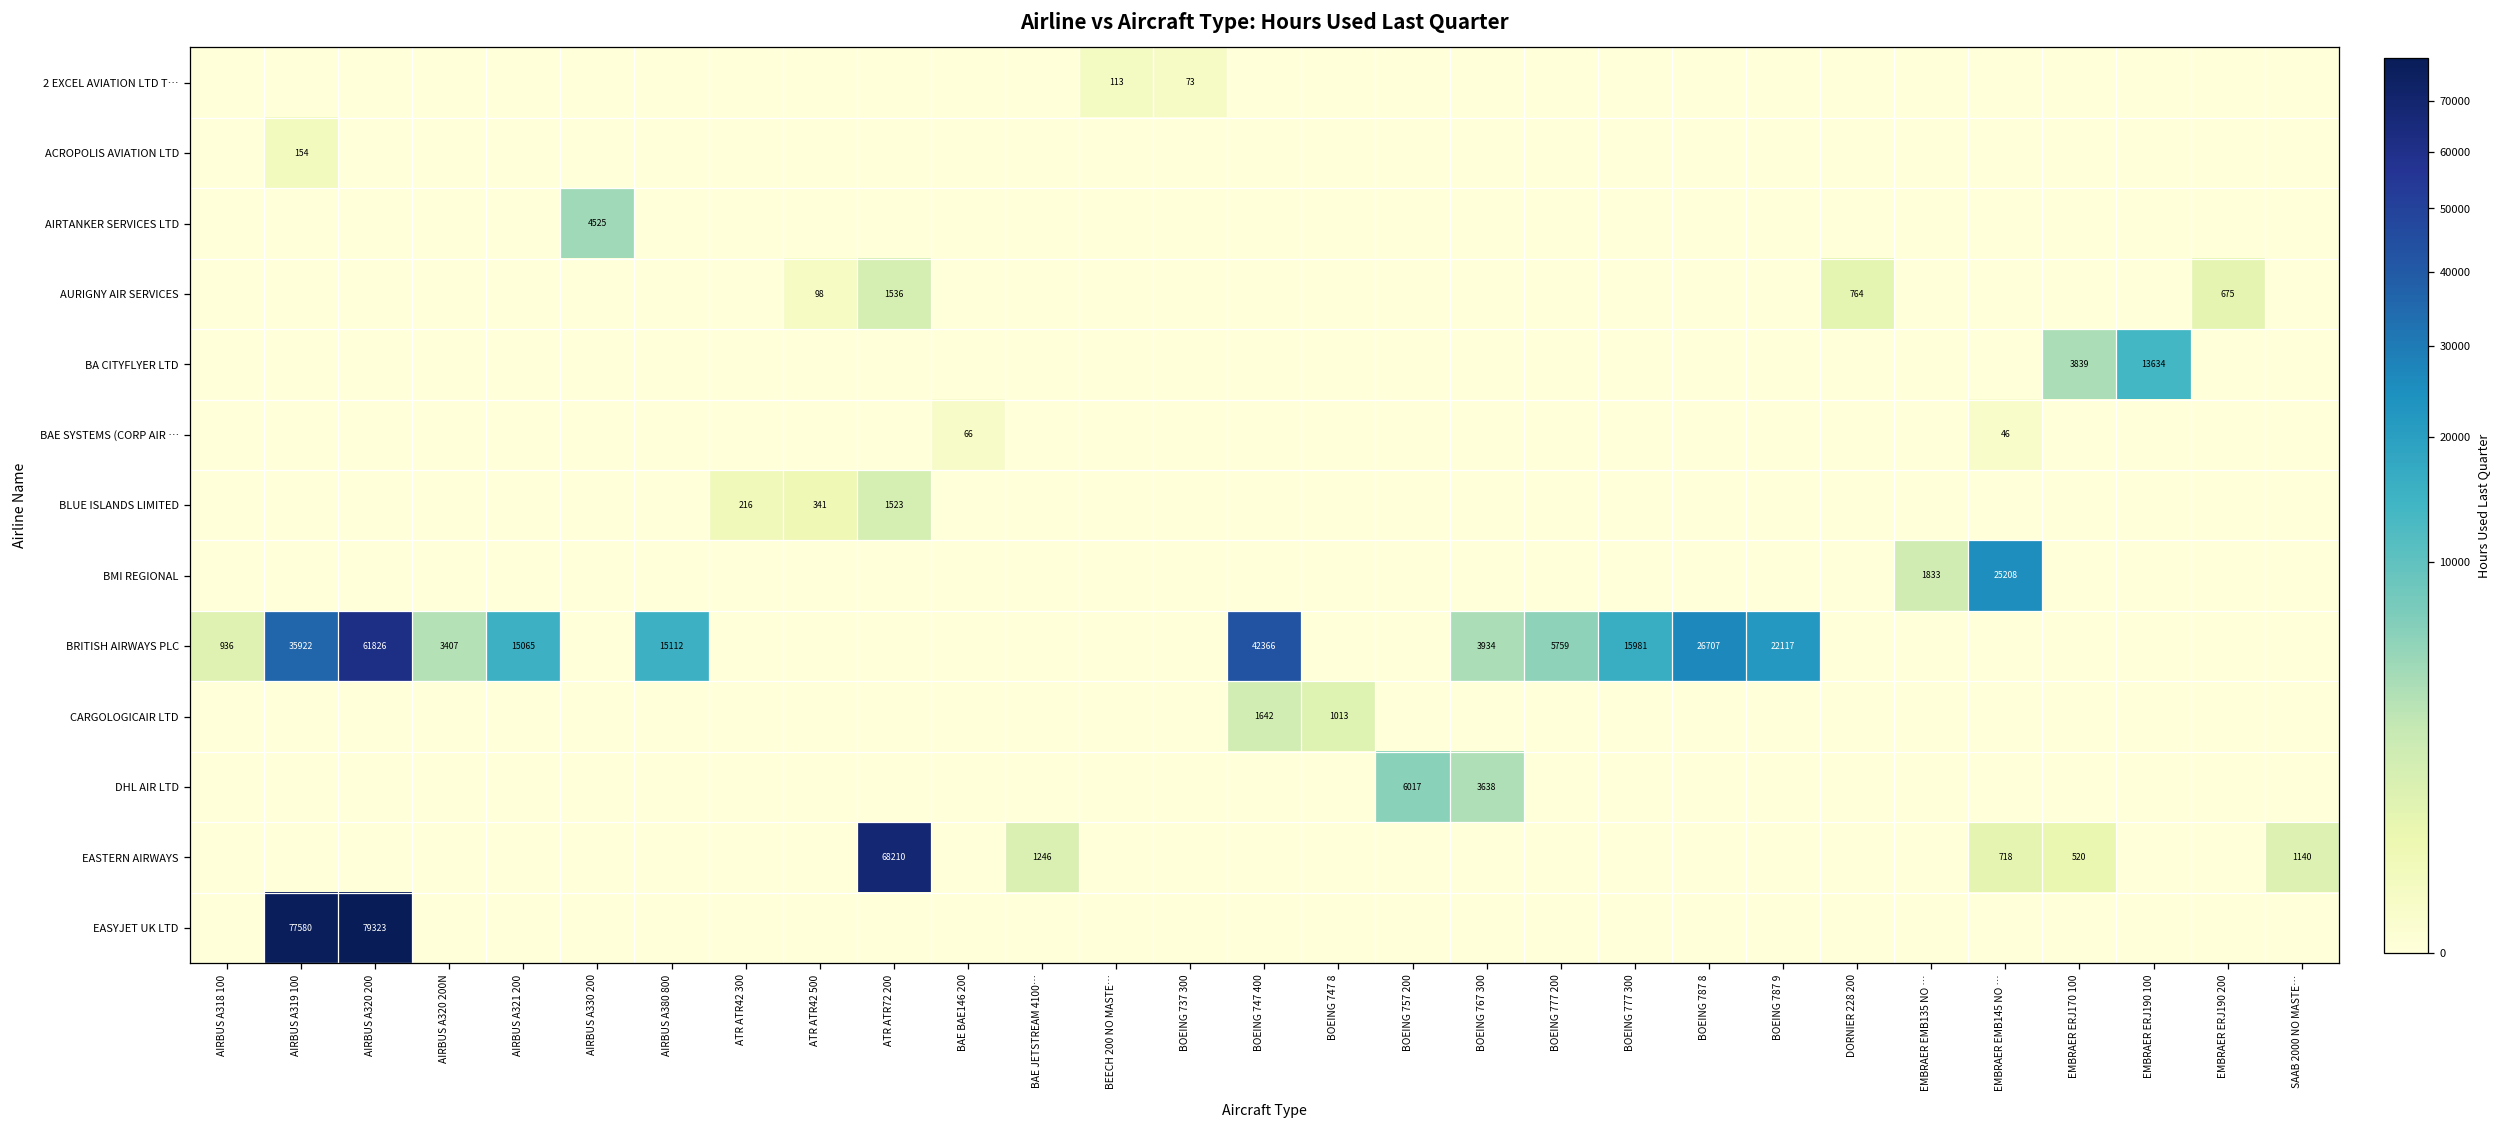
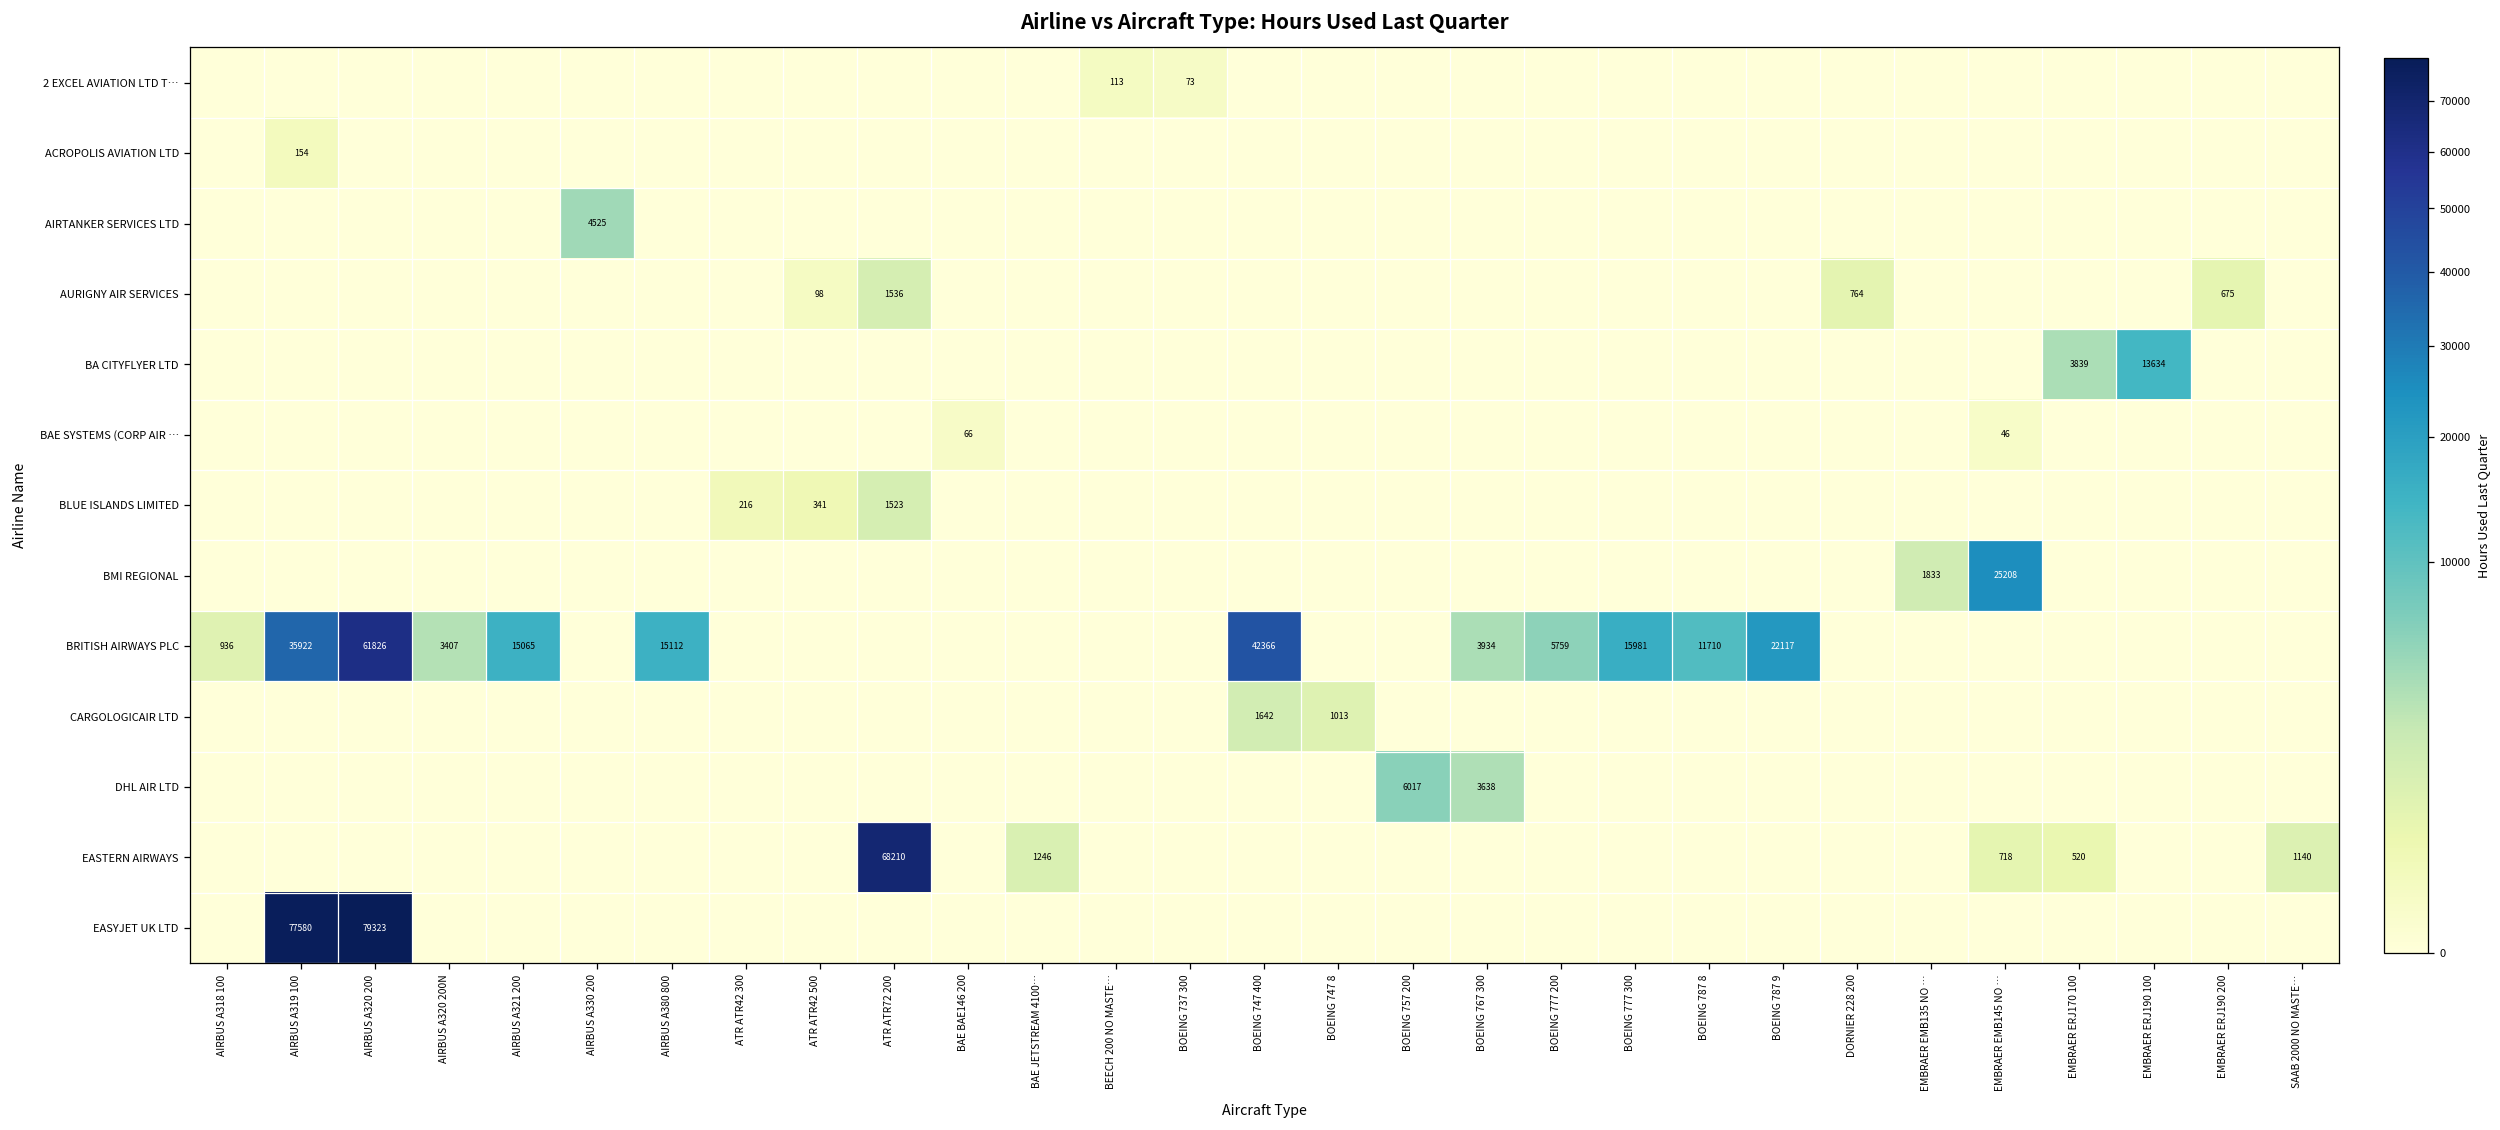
  {
    "2 EXCEL AVIATION LTD T…": {
      "BEECH 200 NO MASTE…": 113,
      "BOEING 737 300": 73
    },
    "ACROPOLIS AVIATION LTD": {
      "AIRBUS A319 100": 154
    },
    "AIRTANKER SERVICES LTD": {
      "AIRBUS A330 200": 4525
    },
    "AURIGNY AIR SERVICES": {
      "ATR ATR42 500": 98,
      "ATR ATR72 200": 1536,
      "DORNIER 228 200": 764,
      "EMBRAER ERJ190 200": 675
    },
    "BA CITYFLYER LTD": {
      "EMBRAER ERJ170 100": 3839,
      "EMBRAER ERJ190 100": 13634
    },
    "BAE SYSTEMS (CORP AIR …": {
      "BAE BAE146 200": 66,
      "EMBRAER EMB145 NO …": 46
    },
    "BLUE ISLANDS LIMITED": {
      "ATR ATR42 300": 216,
      "ATR ATR42 500": 341,
      "ATR ATR72 200": 1523
    },
    "BMI REGIONAL": {
      "EMBRAER EMB135 NO …": 1833,
      "EMBRAER EMB145 NO …": 25208
    },
    "BRITISH AIRWAYS PLC": {
      "AIRBUS A318 100": 936,
      "AIRBUS A319 100": 35922,
      "AIRBUS A320 200": 61826,
      "AIRBUS A320 200N": 3407,
      "AIRBUS A321 200": 15065,
      "AIRBUS A380 800": 15112,
      "BOEING 747 400": 42366,
      "BOEING 767 300": 3934,
      "BOEING 777 200": 5759,
      "BOEING 777 300": 15981,
-     "BOEING 787 8": 26707,
+     "BOEING 787 8": 11710,
      "BOEING 787 9": 22117
    },
    "CARGOLOGICAIR LTD": {
      "BOEING 747 400": 1642,
      "BOEING 747 8": 1013
    },
    "DHL AIR LTD": {
      "BOEING 757 200": 6017,
      "BOEING 767 300": 3638
    },
    "EASTERN AIRWAYS": {
      "ATR ATR72 200": 68210,
      "BAE JETSTREAM 4100…": 1246,
      "EMBRAER EMB145 NO …": 718,
      "EMBRAER ERJ170 100": 520,
      "SAAB 2000 NO MASTE…": 1140
    },
    "EASYJET UK LTD": {
      "AIRBUS A319 100": 77580,
      "AIRBUS A320 200": 79323
    }
  }
